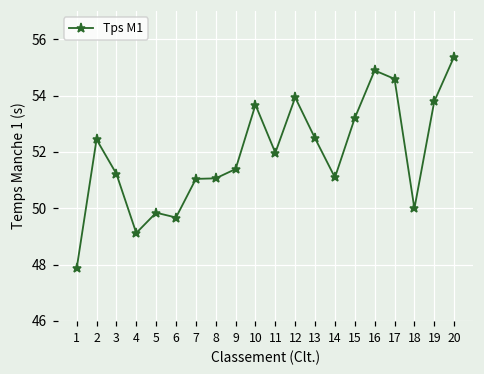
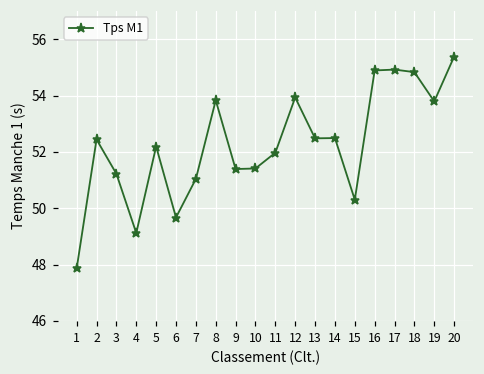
  {
    "1": 47.9,
    "2": 52.4,
    "3": 51.2,
    "4": 49.1,
-   "5": 49.8,
+   "5": 52.2,
    "6": 49.7,
    "7": 51.0,
-   "8": 51.1,
+   "8": 53.8,
    "9": 51.4,
-   "10": 53.7,
+   "10": 51.4,
    "11": 52.0,
    "12": 53.9,
    "13": 52.5,
-   "14": 51.1,
-   "15": 53.2,
+   "14": 52.5,
+   "15": 50.3,
    "16": 54.9,
-   "17": 54.6,
-   "18": 50.0,
+   "17": 54.9,
+   "18": 54.8,
    "19": 53.8,
    "20": 55.4
  }
